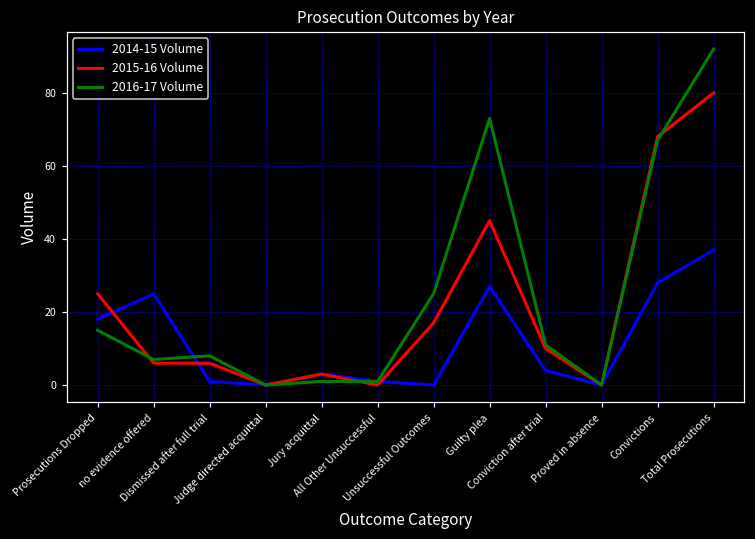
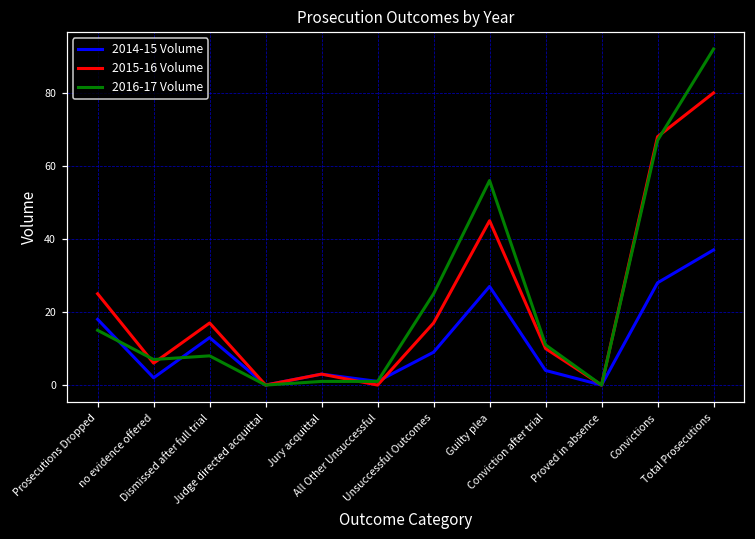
  {
    "2014-15 Volume": {
      "Prosecutions Dropped": 18,
-     "no evidence offered": 25,
-     "Dismissed after full trial": 1,
-     "Unsuccessful Outcomes": 0,
+     "no evidence offered": 2,
+     "Dismissed after full trial": 13,
+     "Unsuccessful Outcomes": 9,
      "Guilty plea": 27,
      "Conviction after trial": 4,
      "Convictions": 28,
      "Total Prosecutions": 37
    },
    "2015-16 Volume": {
      "Prosecutions Dropped": 25,
      "no evidence offered": 6,
-     "Dismissed after full trial": 6,
+     "Dismissed after full trial": 17,
      "All Other Unsuccessful": 0,
      "Unsuccessful Outcomes": 17,
      "Guilty plea": 45,
      "Conviction after trial": 10,
      "Convictions": 68,
      "Total Prosecutions": 80
    },
    "2016-17 Volume": {
      "Prosecutions Dropped": 15,
      "no evidence offered": 7,
      "Dismissed after full trial": 8,
      "Jury acquittal": 1,
      "Unsuccessful Outcomes": 25,
-     "Guilty plea": 73,
+     "Guilty plea": 56,
      "Conviction after trial": 11,
      "Convictions": 67,
      "Total Prosecutions": 92
    }
  }
